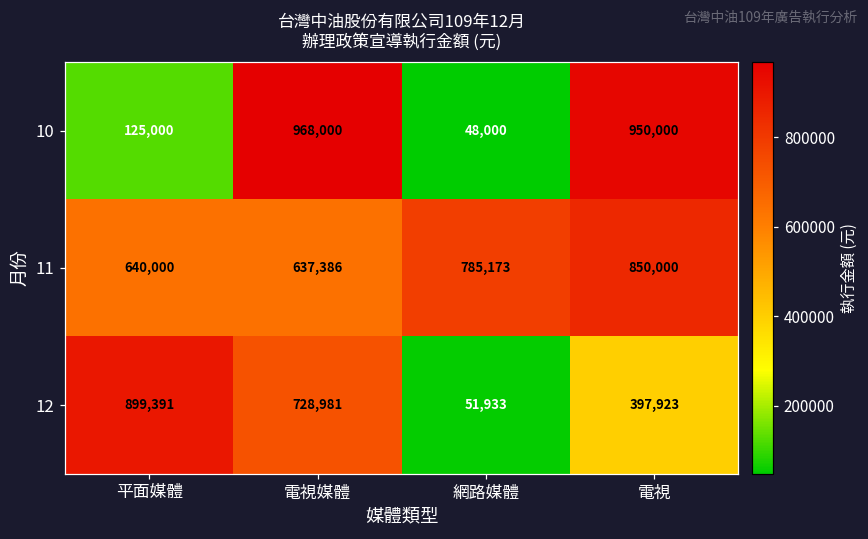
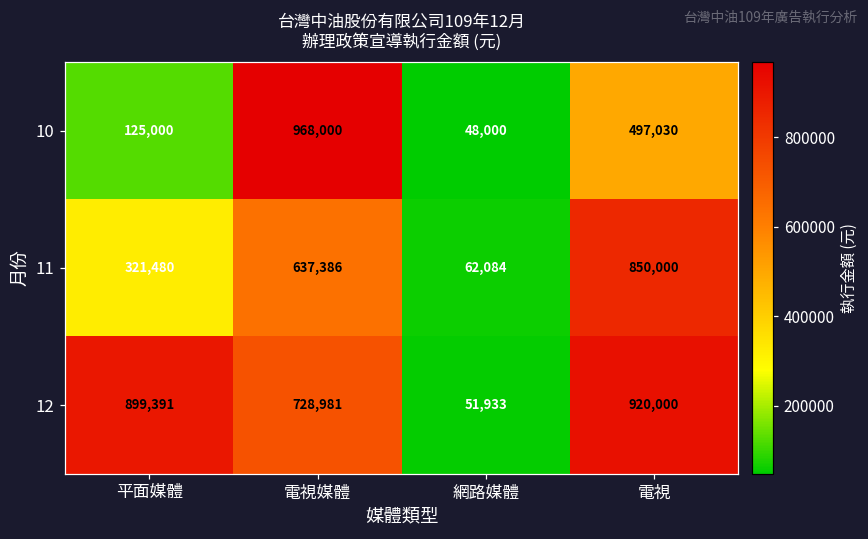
  {
    "10": {
      "平面媒體": "125,000",
      "電視媒體": "968,000",
      "網路媒體": "48,000",
-     "電視": "950,000"
+     "電視": "497,030"
    },
    "11": {
-     "平面媒體": "640,000",
+     "平面媒體": "321,480",
      "電視媒體": "637,386",
-     "網路媒體": "785,173",
+     "網路媒體": "62,084",
      "電視": "850,000"
    },
    "12": {
      "平面媒體": "899,391",
      "電視媒體": "728,981",
      "網路媒體": "51,933",
-     "電視": "397,923"
+     "電視": "920,000"
    }
  }
